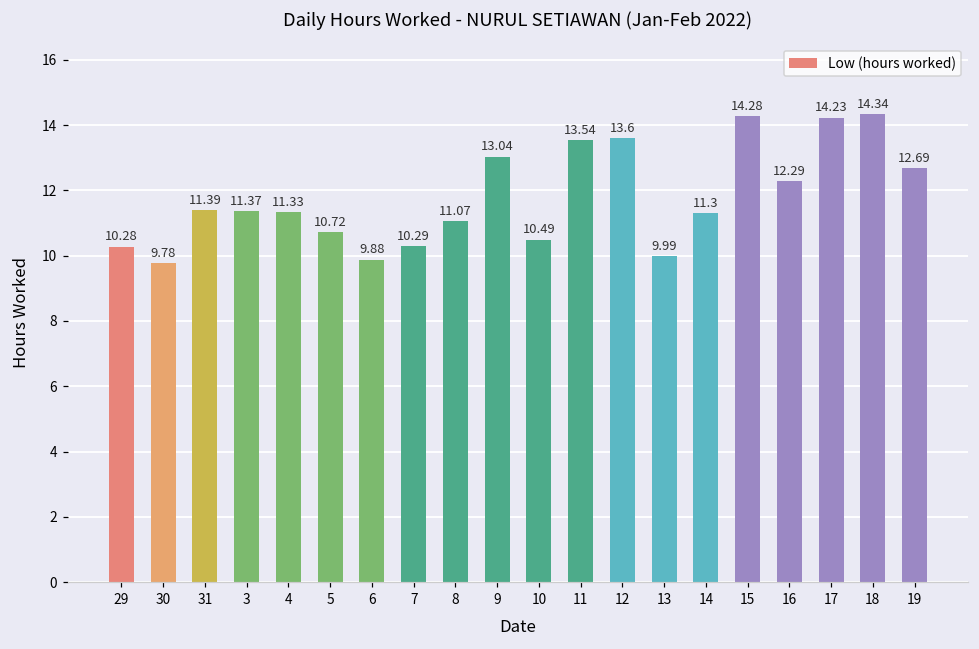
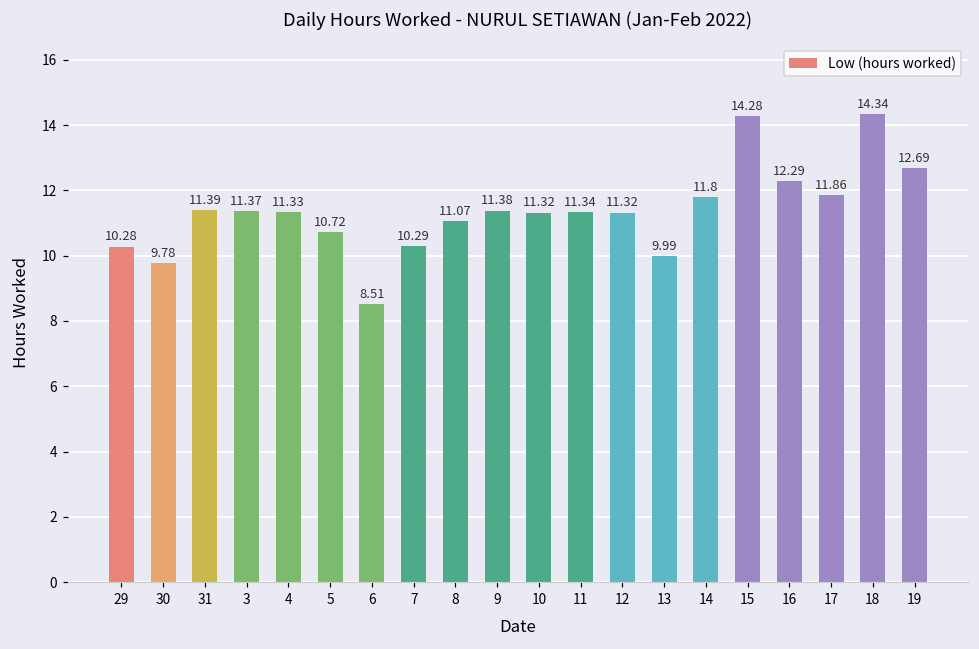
  {
    "29": 10.28,
    "30": 9.78,
    "31": 11.39,
    "3": 11.37,
    "4": 11.33,
    "5": 10.72,
-   "6": 9.88,
+   "6": 8.51,
    "7": 10.29,
    "8": 11.07,
-   "9": 13.04,
-   "10": 10.49,
-   "11": 13.54,
-   "12": 13.6,
+   "9": 11.38,
+   "10": 11.32,
+   "11": 11.34,
+   "12": 11.32,
    "13": 9.99,
-   "14": 11.3,
+   "14": 11.8,
    "15": 14.28,
    "16": 12.29,
-   "17": 14.23,
+   "17": 11.86,
    "18": 14.34,
    "19": 12.69
  }
